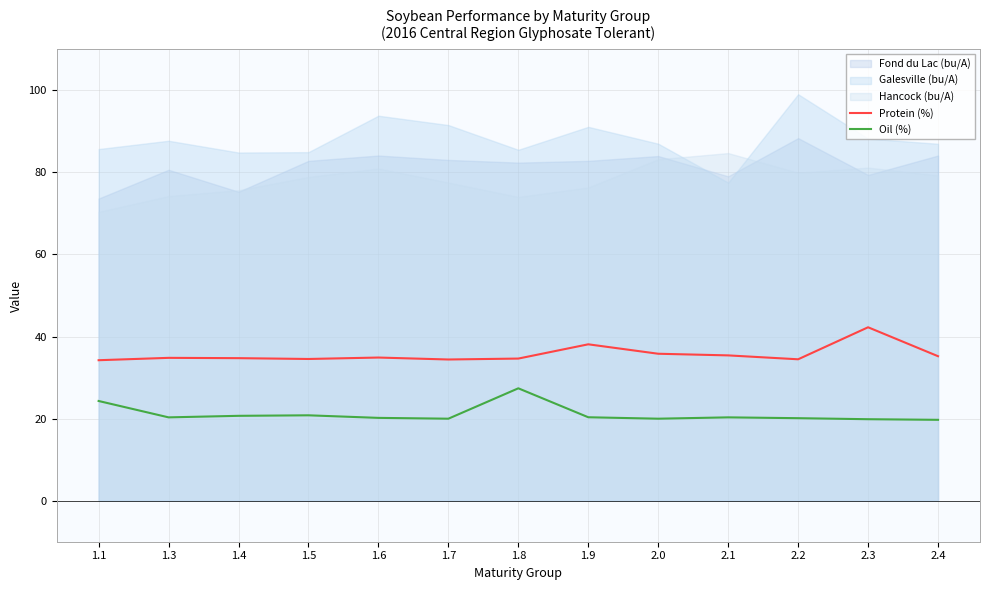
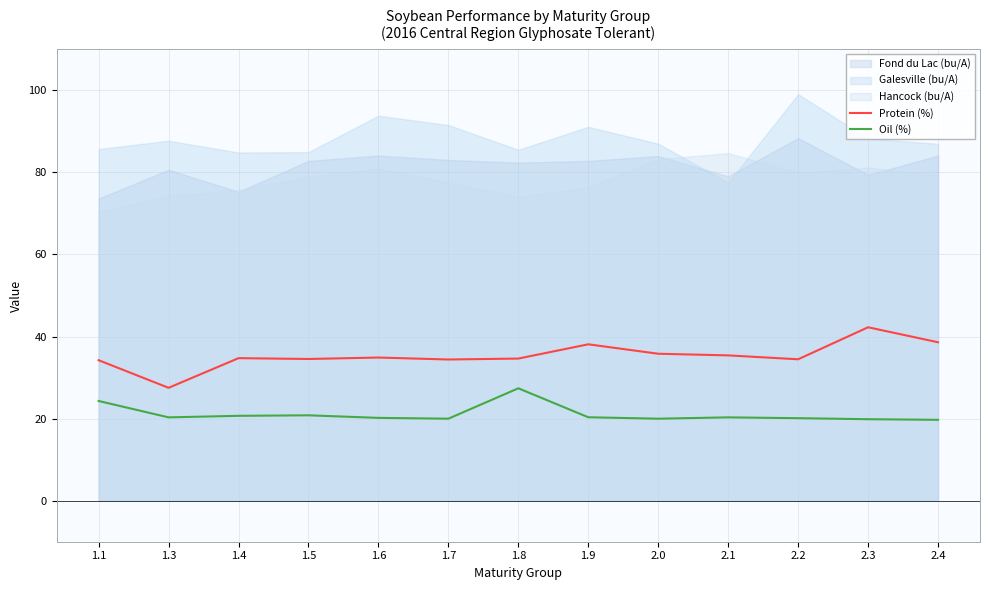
  {
    "Protein (%)": {
      "1.1": 34,
-     "1.3": 35,
+     "1.3": 28,
      "1.4": 35,
      "1.5": 35,
      "1.6": 35,
      "1.7": 34,
      "1.8": 35,
      "1.9": 38,
      "2.0": 36,
      "2.1": 35,
      "2.2": 34,
      "2.3": 42,
-     "2.4": 35
+     "2.4": 39
    },
    "Oil (%)": {
      "1.1": 24,
      "1.3": 20,
      "1.4": 21,
      "1.5": 21,
      "1.6": 20,
      "1.7": 20,
      "1.8": 27,
      "1.9": 20,
      "2.0": 20,
      "2.1": 20,
      "2.2": 20,
      "2.3": 20,
      "2.4": 20
    }
  }
